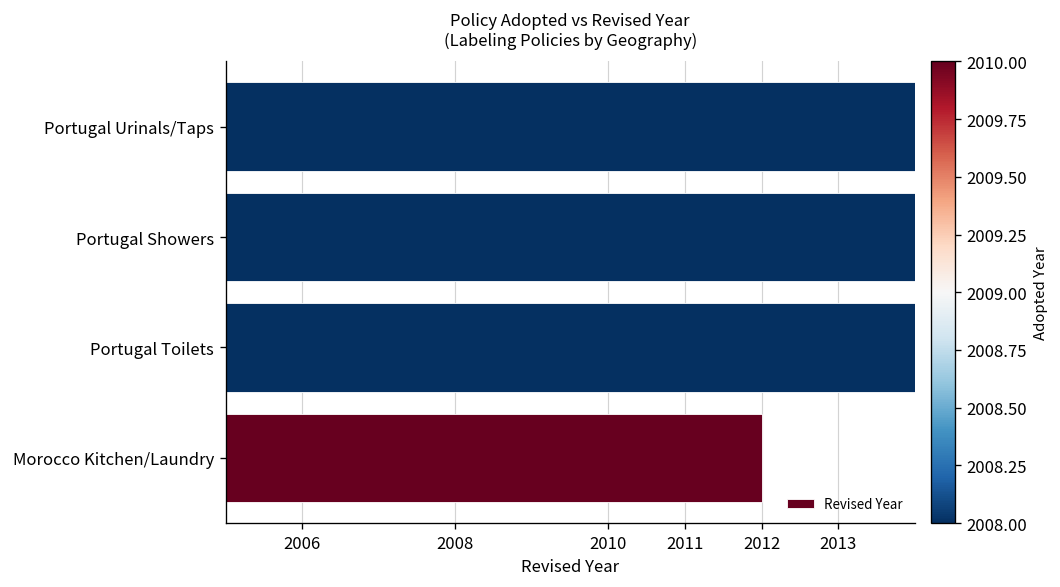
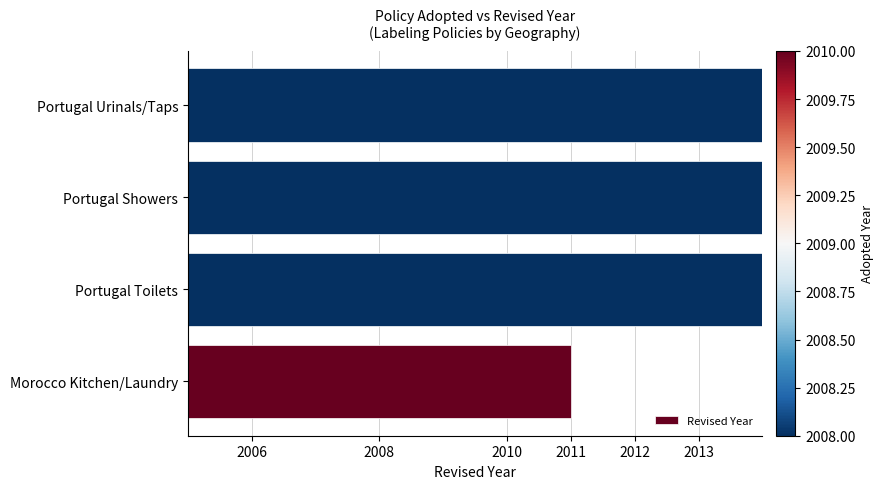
  {
-   "Morocco Kitchen/Laundry": 2012
+   "Morocco Kitchen/Laundry": 2011
  }
